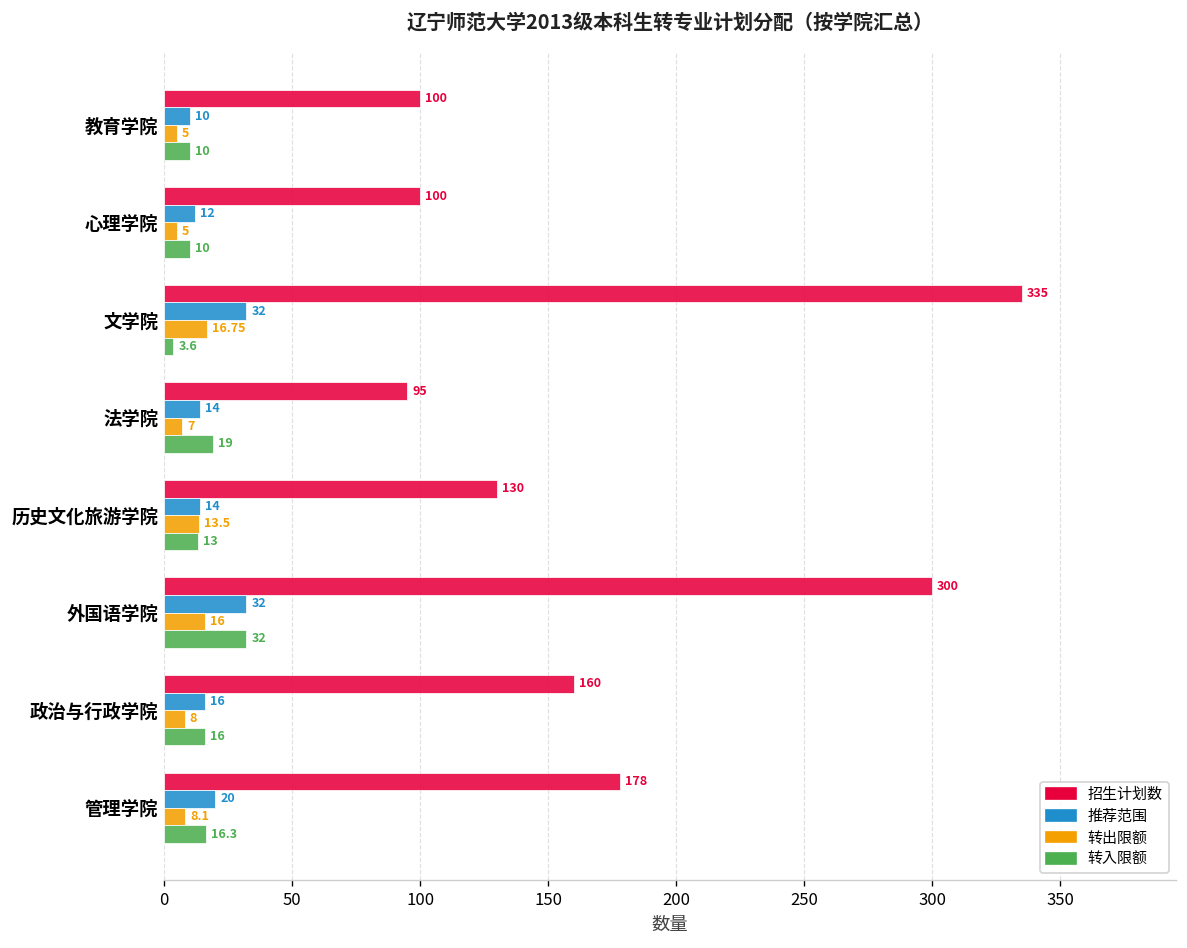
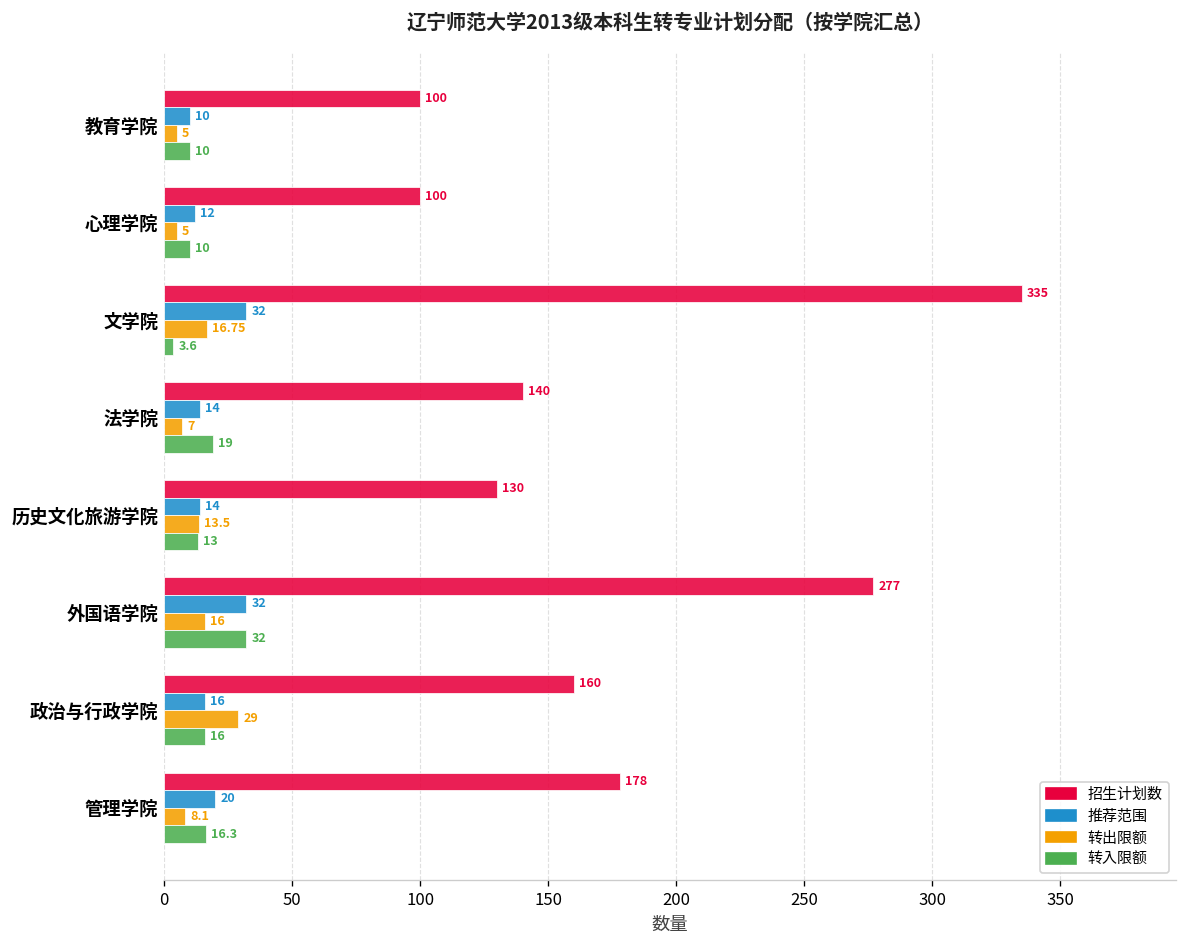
  {
    "招生计划数": {
      "教育学院": 100,
      "心理学院": 100,
      "文学院": 335,
-     "法学院": 95,
+     "法学院": 140,
      "历史文化旅游学院": 130,
-     "外国语学院": 300,
+     "外国语学院": 277,
      "政治与行政学院": 160,
      "管理学院": 178
    },
    "推荐范围": {
      "教育学院": 10,
      "心理学院": 12,
      "文学院": 32,
      "法学院": 14,
      "历史文化旅游学院": 14,
      "外国语学院": 32,
      "政治与行政学院": 16,
      "管理学院": 20
    },
    "转出限额": {
      "教育学院": 5,
      "心理学院": 5,
      "文学院": 16.75,
      "法学院": 7,
      "历史文化旅游学院": 13.5,
      "外国语学院": 16,
-     "政治与行政学院": 8,
+     "政治与行政学院": 29,
      "管理学院": 8.1
    },
    "转入限额": {
      "教育学院": 10,
      "心理学院": 10,
      "文学院": 3.6,
      "法学院": 19,
      "历史文化旅游学院": 13,
      "外国语学院": 32,
      "政治与行政学院": 16,
      "管理学院": 16.3
    }
  }
